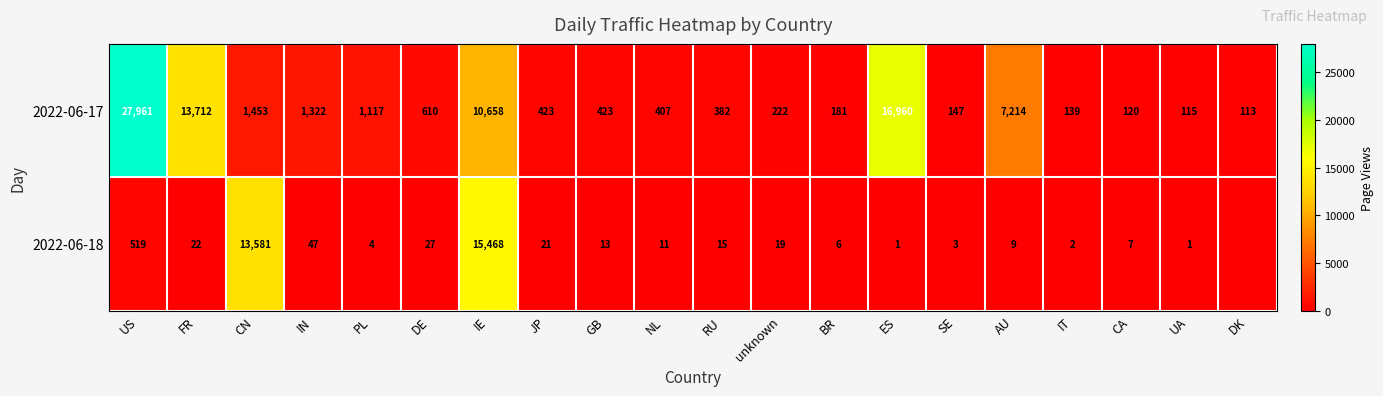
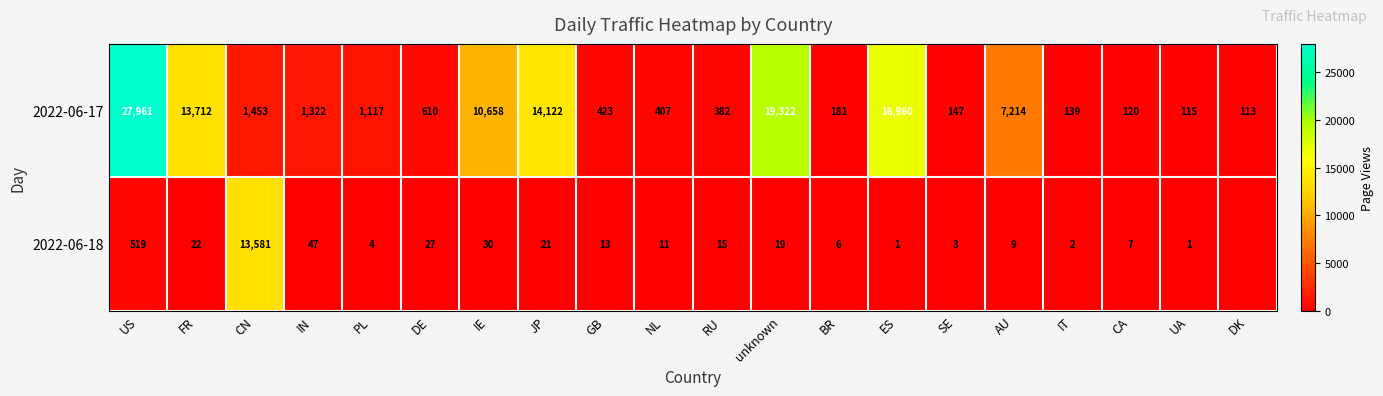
  {
    "2022-06-17": {
      "US": "27,961",
      "FR": "13,712",
      "CN": "1,453",
      "IN": "1,322",
      "PL": "1,117",
      "DE": "610",
      "IE": "10,658",
-     "JP": "423",
+     "JP": "14,122",
      "GB": "423",
      "NL": "407",
      "RU": "382",
-     "unknown": "222",
+     "unknown": "19,322",
      "BR": "181",
      "ES": "16,960",
      "SE": "147",
      "AU": "7,214",
      "IT": "139",
      "CA": "120",
      "UA": "115",
      "DK": "113"
    },
    "2022-06-18": {
      "US": "519",
      "FR": "22",
      "CN": "13,581",
      "IN": "47",
      "PL": "4",
      "DE": "27",
-     "IE": "15,468",
+     "IE": "30",
      "JP": "21",
      "GB": "13",
      "NL": "11",
      "RU": "15",
      "unknown": "19",
      "BR": "6",
      "ES": "1",
      "SE": "3",
      "AU": "9",
      "IT": "2",
      "CA": "7",
      "UA": "1"
    }
  }
